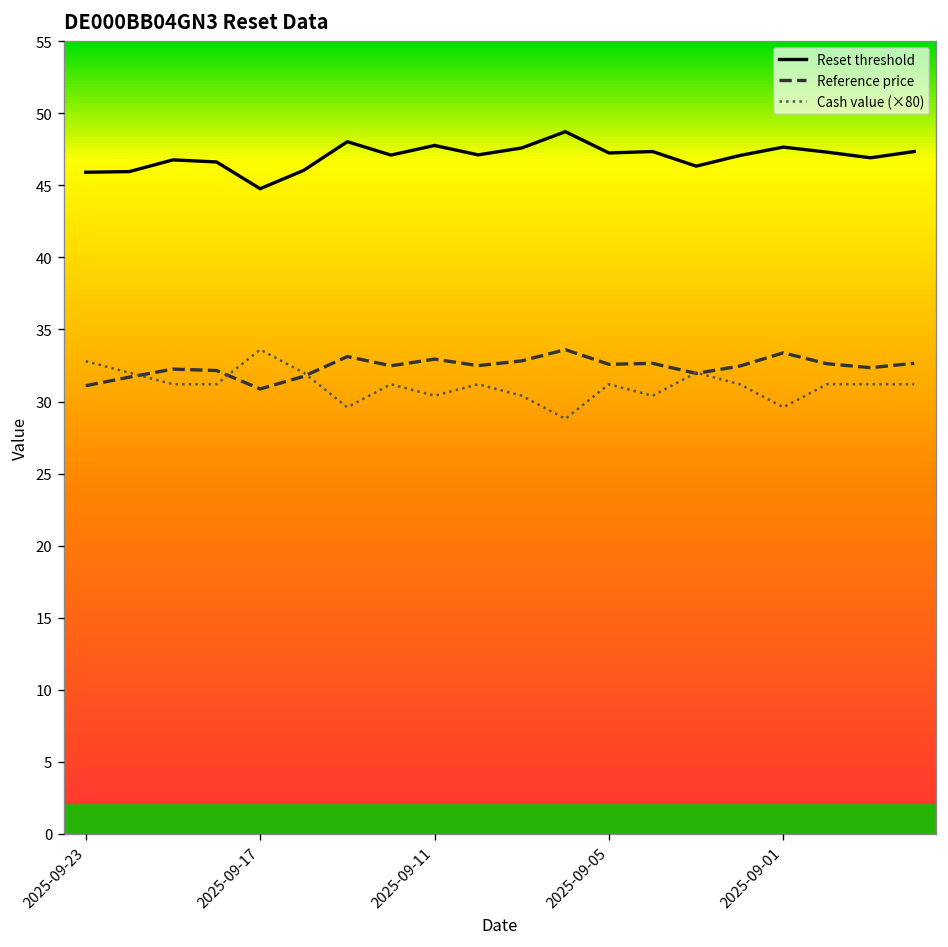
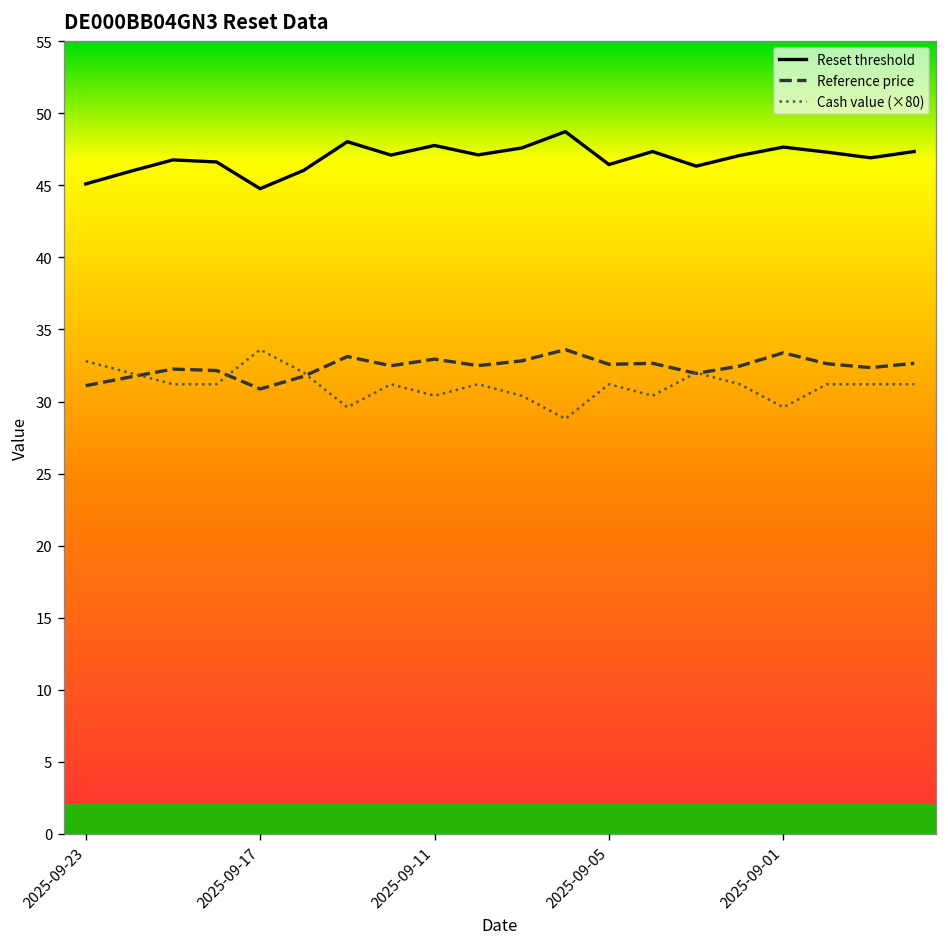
  {
    "Reset threshold": {
-     "2025-09-23": 45.9,
+     "2025-09-23": 45.1,
      "2025-09-17": 44.8,
      "2025-09-11": 47.8,
-     "2025-09-05": 47.2,
+     "2025-09-05": 46.4,
      "2025-09-01": 47.6
    }
  }
